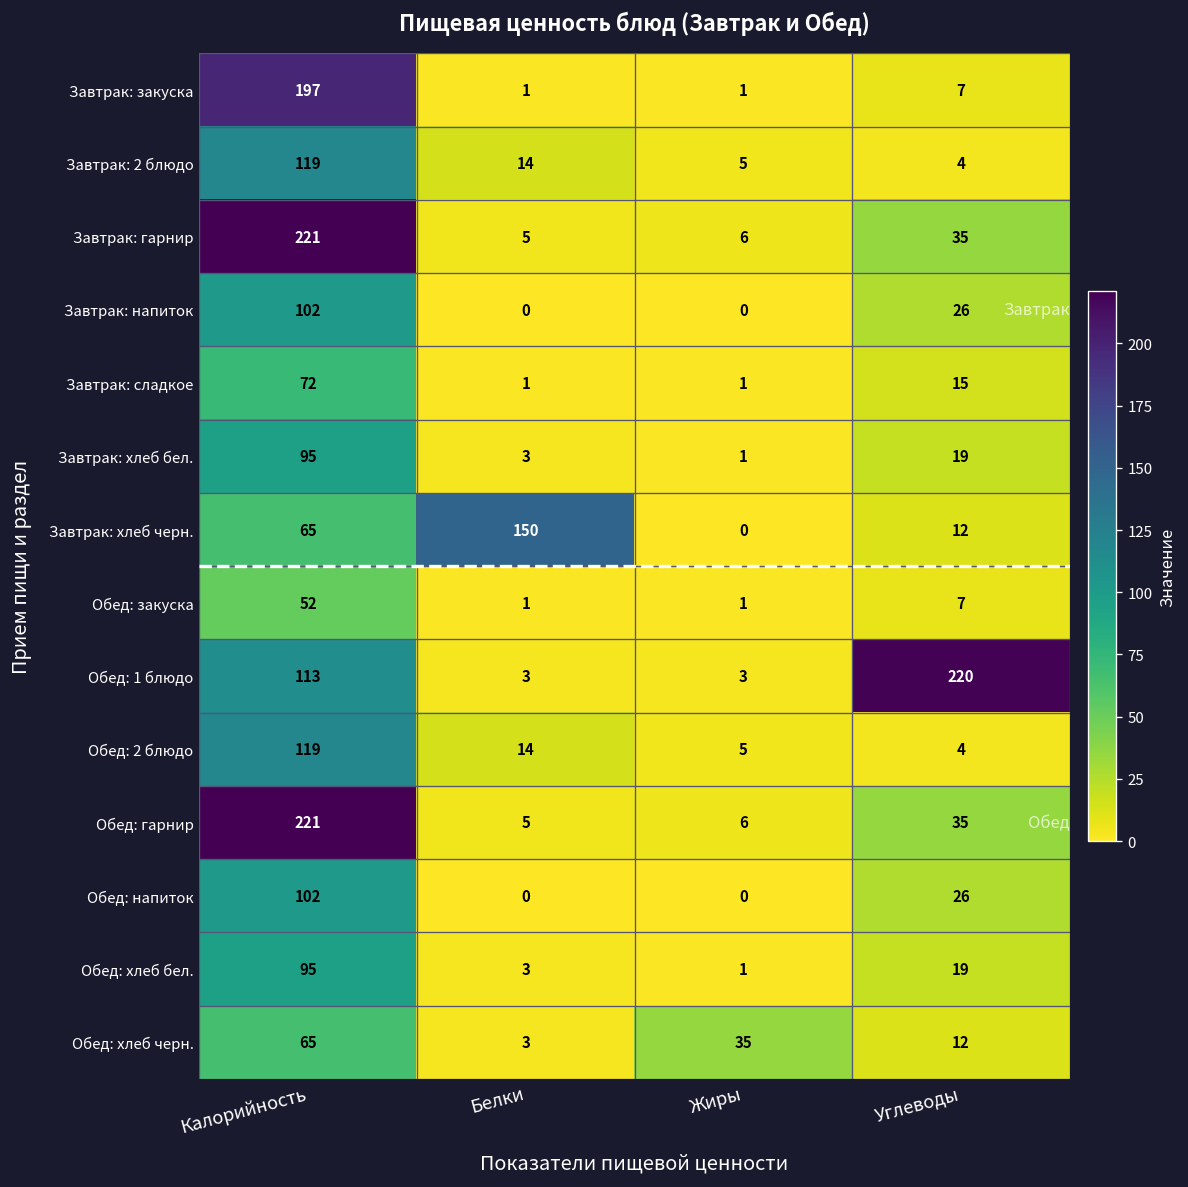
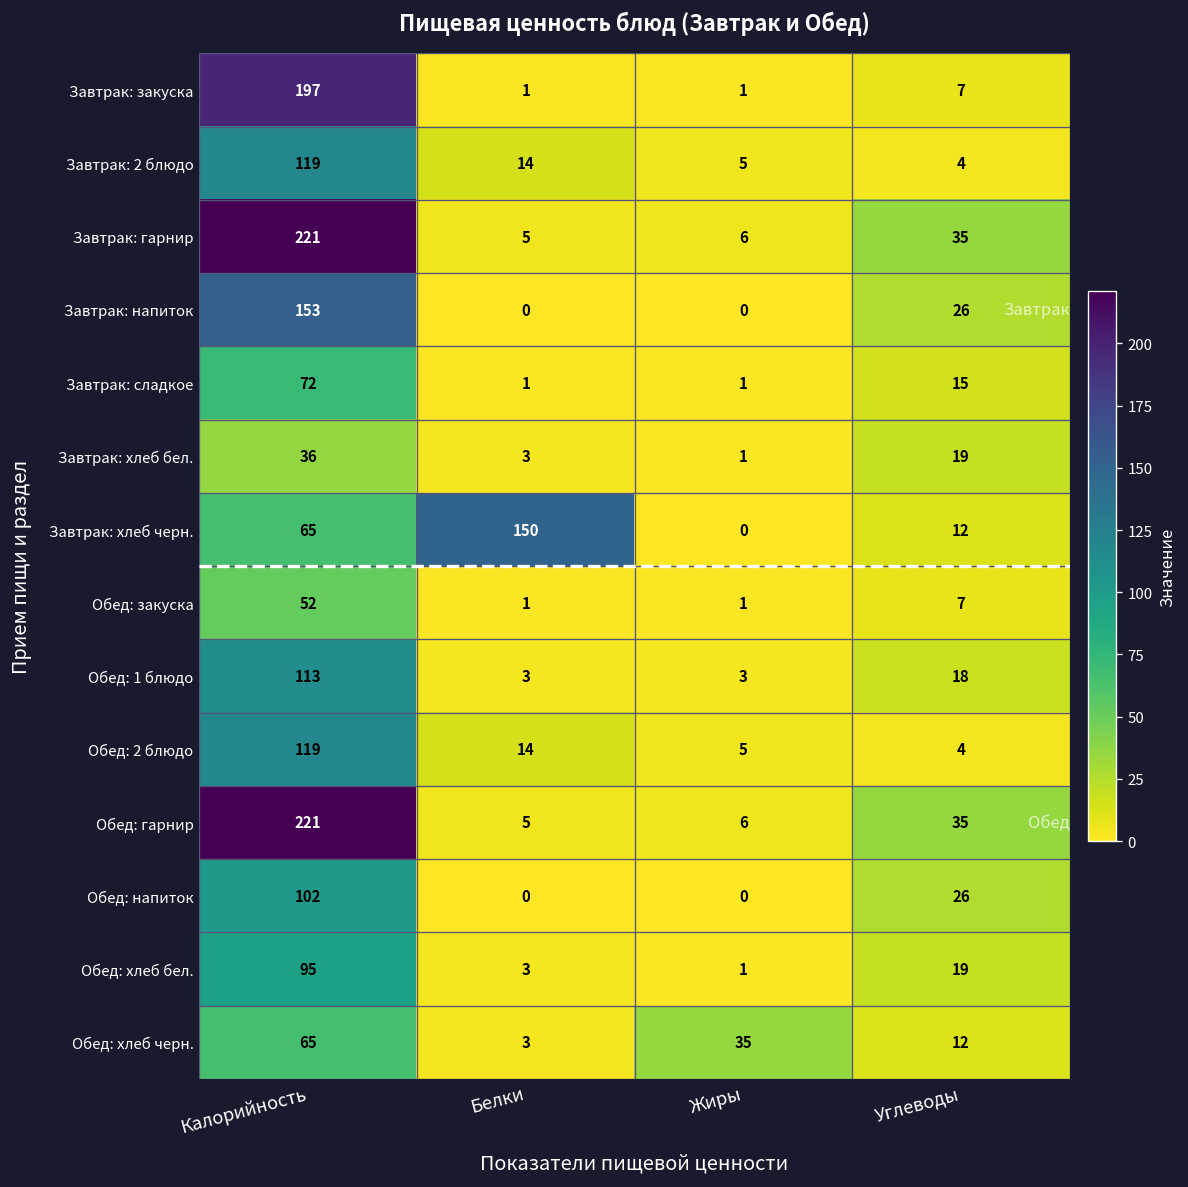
  {
    "Завтрак: закуска": {
      "Калорийность": 197,
      "Белки": 1,
      "Жиры": 1,
      "Углеводы": 7
    },
    "Завтрак: 2 блюдо": {
      "Калорийность": 119,
      "Белки": 14,
      "Жиры": 5,
      "Углеводы": 4
    },
    "Завтрак: гарнир": {
      "Калорийность": 221,
      "Белки": 5,
      "Жиры": 6,
      "Углеводы": 35
    },
    "Завтрак: напиток": {
-     "Калорийность": 102,
+     "Калорийность": 153,
      "Белки": 0,
      "Жиры": 0
    },
    "Завтрак: сладкое": {
      "Калорийность": 72,
      "Белки": 1,
      "Жиры": 1,
      "Углеводы": 15
    },
    "Завтрак: хлеб бел.": {
-     "Калорийность": 95,
+     "Калорийность": 36,
      "Белки": 3,
      "Жиры": 1,
      "Углеводы": 19
    },
    "Завтрак: хлеб черн.": {
      "Калорийность": 65,
      "Белки": 150,
      "Жиры": 0,
      "Углеводы": 12
    },
    "Обед: закуска": {
      "Калорийность": 52,
      "Белки": 1,
      "Жиры": 1,
      "Углеводы": 7
    },
    "Обед: 1 блюдо": {
      "Калорийность": 113,
      "Белки": 3,
      "Жиры": 3,
-     "Углеводы": 220
+     "Углеводы": 18
    },
    "Обед: 2 блюдо": {
      "Калорийность": 119,
      "Белки": 14,
      "Жиры": 5,
      "Углеводы": 4
    },
    "Обед: гарнир": {
      "Калорийность": 221,
      "Белки": 5,
      "Жиры": 6
    },
    "Обед: напиток": {
      "Калорийность": 102,
      "Белки": 0,
      "Жиры": 0,
      "Углеводы": 26
    },
    "Обед: хлеб бел.": {
      "Калорийность": 95,
      "Белки": 3,
      "Жиры": 1,
      "Углеводы": 19
    },
    "Обед: хлеб черн.": {
      "Калорийность": 65,
      "Белки": 3,
      "Жиры": 35,
      "Углеводы": 12
    }
  }
